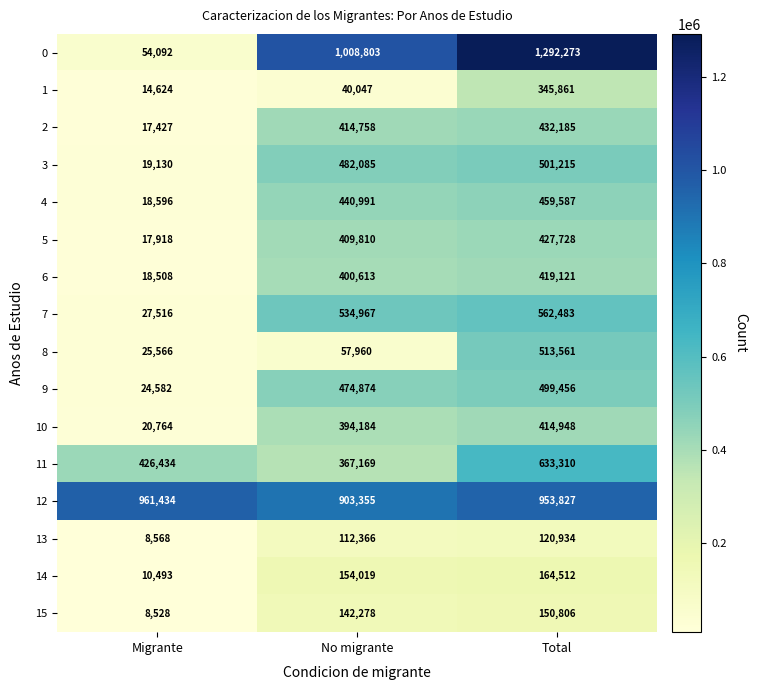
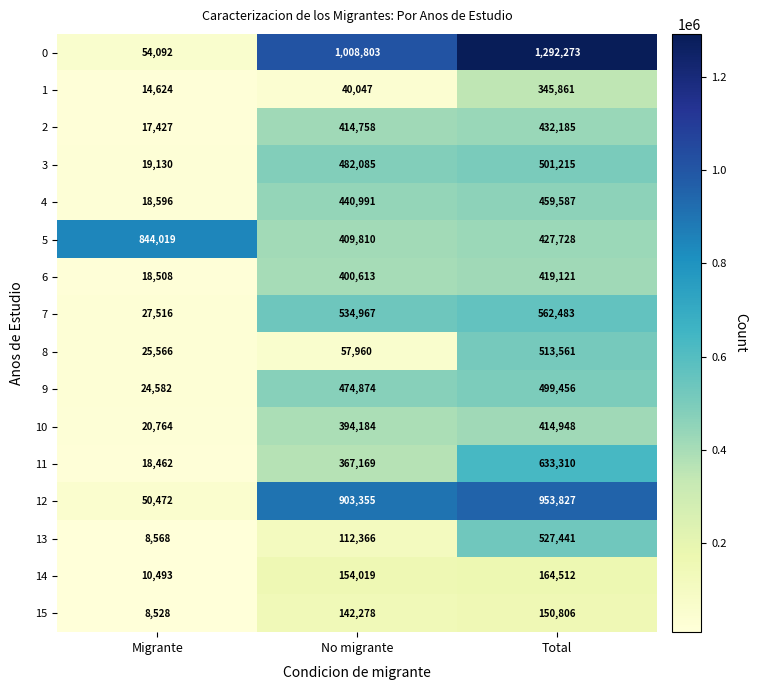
  {
    "0": {
      "Migrante": "54,092",
      "No migrante": "1,008,803",
      "Total": "1,292,273"
    },
    "1": {
      "Migrante": "14,624",
      "No migrante": "40,047",
      "Total": "345,861"
    },
    "2": {
      "Migrante": "17,427",
      "No migrante": "414,758",
      "Total": "432,185"
    },
    "3": {
      "Migrante": "19,130",
      "No migrante": "482,085",
      "Total": "501,215"
    },
    "4": {
      "Migrante": "18,596",
      "No migrante": "440,991",
      "Total": "459,587"
    },
    "5": {
-     "Migrante": "17,918",
+     "Migrante": "844,019",
      "No migrante": "409,810",
      "Total": "427,728"
    },
    "6": {
      "Migrante": "18,508",
      "No migrante": "400,613",
      "Total": "419,121"
    },
    "7": {
      "Migrante": "27,516",
      "No migrante": "534,967",
      "Total": "562,483"
    },
    "8": {
      "Migrante": "25,566",
      "No migrante": "57,960",
      "Total": "513,561"
    },
    "9": {
      "Migrante": "24,582",
      "No migrante": "474,874",
      "Total": "499,456"
    },
    "10": {
      "Migrante": "20,764",
      "No migrante": "394,184",
      "Total": "414,948"
    },
    "11": {
-     "Migrante": "426,434",
+     "Migrante": "18,462",
      "No migrante": "367,169",
      "Total": "633,310"
    },
    "12": {
-     "Migrante": "961,434",
+     "Migrante": "50,472",
      "No migrante": "903,355",
      "Total": "953,827"
    },
    "13": {
      "Migrante": "8,568",
      "No migrante": "112,366",
-     "Total": "120,934"
+     "Total": "527,441"
    },
    "14": {
      "Migrante": "10,493",
      "No migrante": "154,019",
      "Total": "164,512"
    },
    "15": {
      "Migrante": "8,528",
      "No migrante": "142,278",
      "Total": "150,806"
    }
  }
